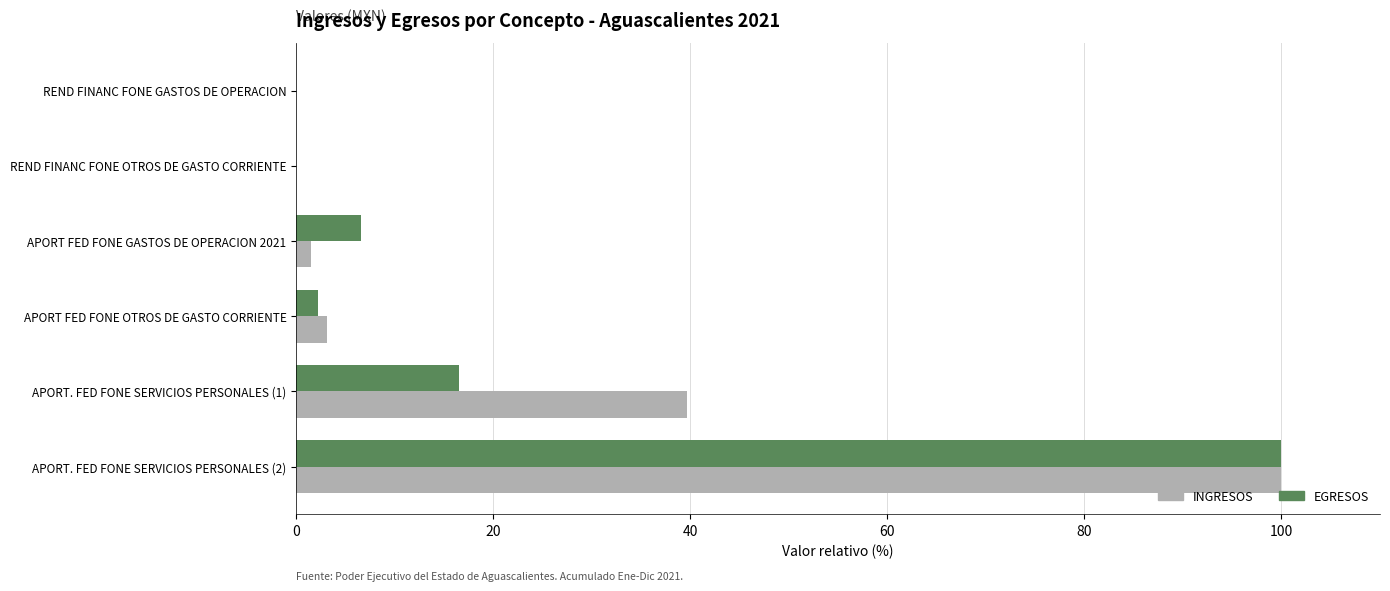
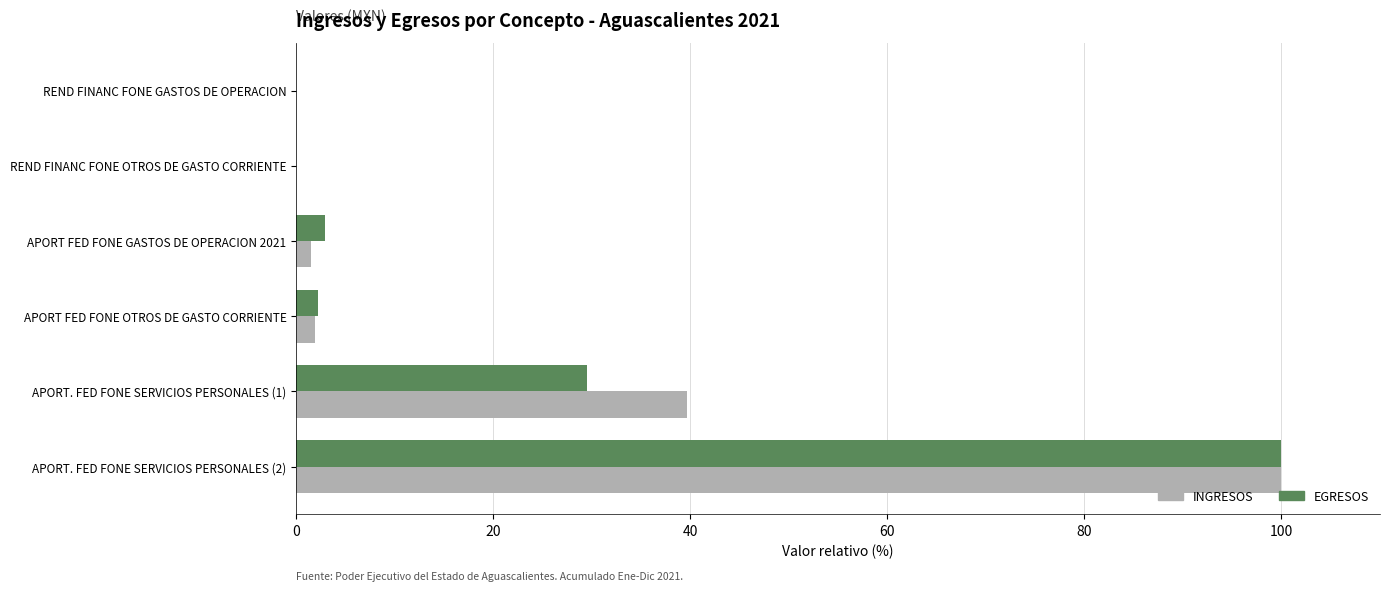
  {
    "INGRESOS": {
      "APORT FED FONE GASTOS DE OPERACION 2021": 1,
-     "APORT FED FONE OTROS DE GASTO CORRIENTE": 3,
+     "APORT FED FONE OTROS DE GASTO CORRIENTE": 2,
      "APORT. FED FONE SERVICIOS PERSONALES (1)": 40,
      "APORT. FED FONE SERVICIOS PERSONALES (2)": 100
    },
    "EGRESOS": {
-     "APORT FED FONE GASTOS DE OPERACION 2021": 7,
+     "APORT FED FONE GASTOS DE OPERACION 2021": 3,
      "APORT FED FONE OTROS DE GASTO CORRIENTE": 2,
-     "APORT. FED FONE SERVICIOS PERSONALES (1)": 16,
+     "APORT. FED FONE SERVICIOS PERSONALES (1)": 29,
      "APORT. FED FONE SERVICIOS PERSONALES (2)": 100
    }
  }
